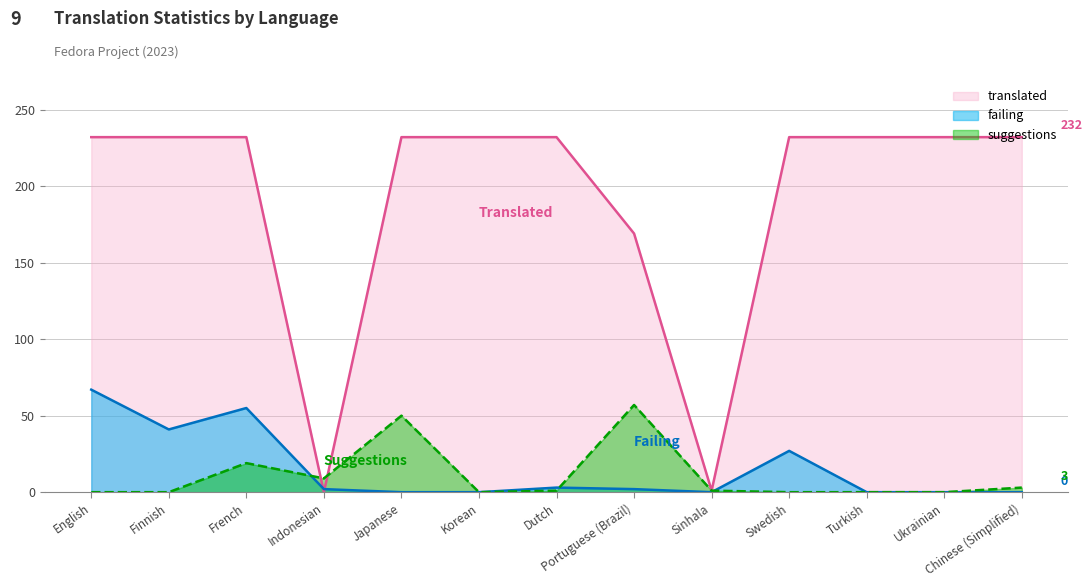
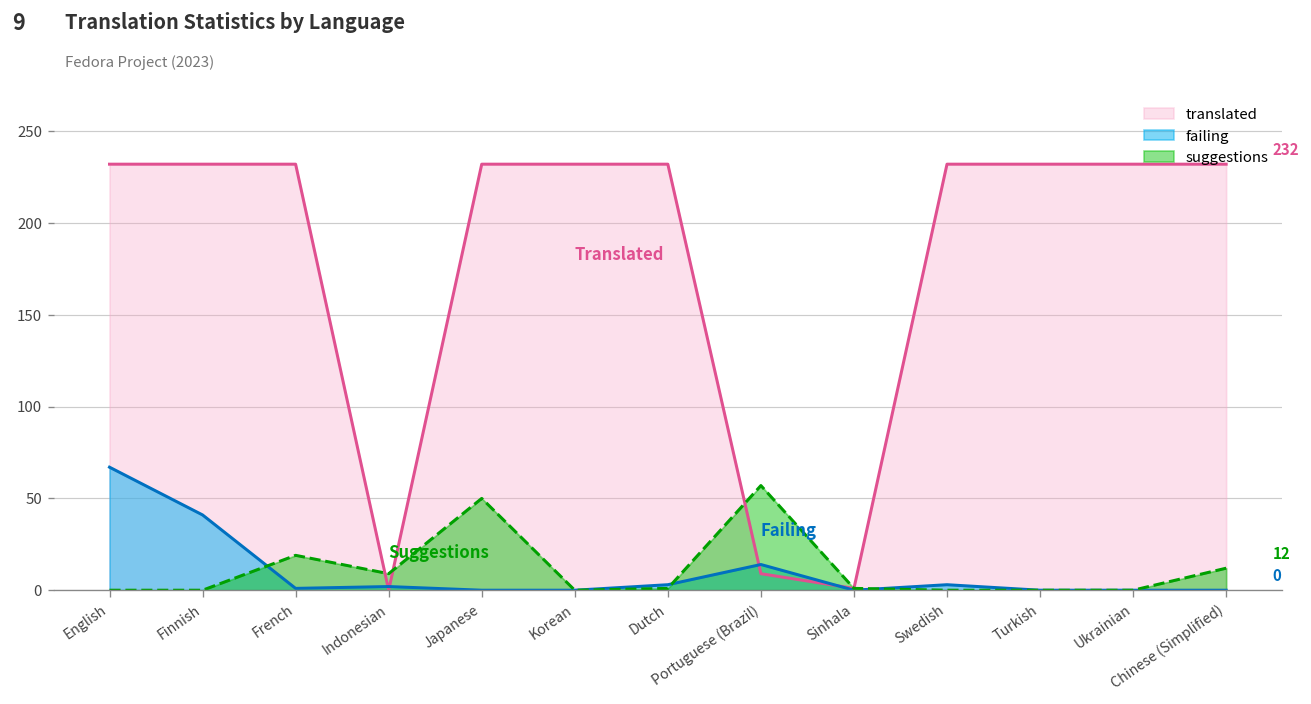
  {
    "translated": {
      "English": 232,
      "Finnish": 232,
      "French": 232,
      "Indonesian": 0,
      "Japanese": 232,
      "Korean": 232,
      "Dutch": 232,
-     "Portuguese (Brazil)": 169,
+     "Portuguese (Brazil)": 9,
      "Swedish": 232,
      "Turkish": 232,
      "Ukrainian": 232,
      "Chinese (Simplified)": 232
    },
    "failing": {
      "English": 67,
      "Finnish": 41,
-     "French": 55,
+     "French": 1,
      "Indonesian": 2,
      "Japanese": 0,
      "Dutch": 3,
-     "Portuguese (Brazil)": 2,
-     "Swedish": 27,
+     "Portuguese (Brazil)": 14,
+     "Swedish": 3,
      "Chinese (Simplified)": 0
    },
    "suggestions": {
-     "Chinese (Simplified)": 3
+     "Chinese (Simplified)": 12
    }
  }
